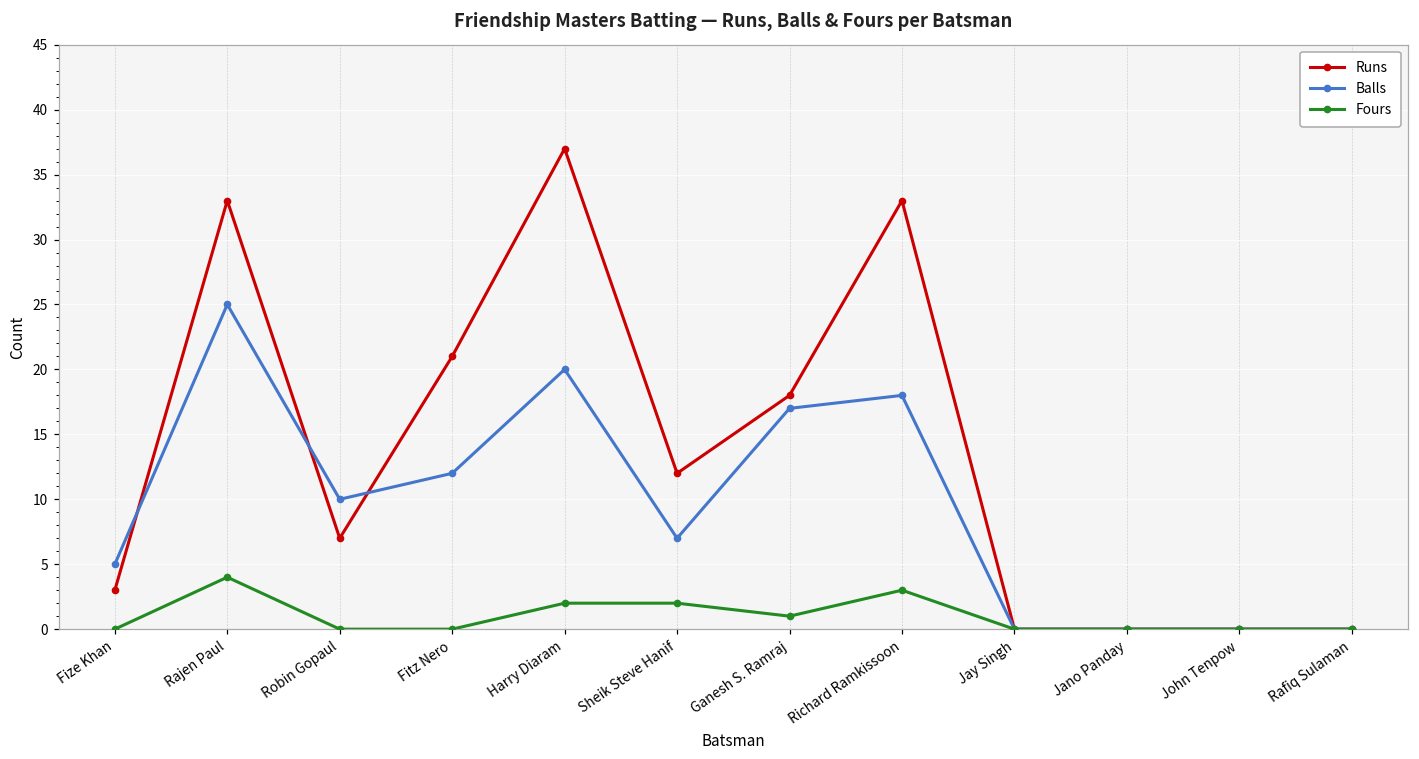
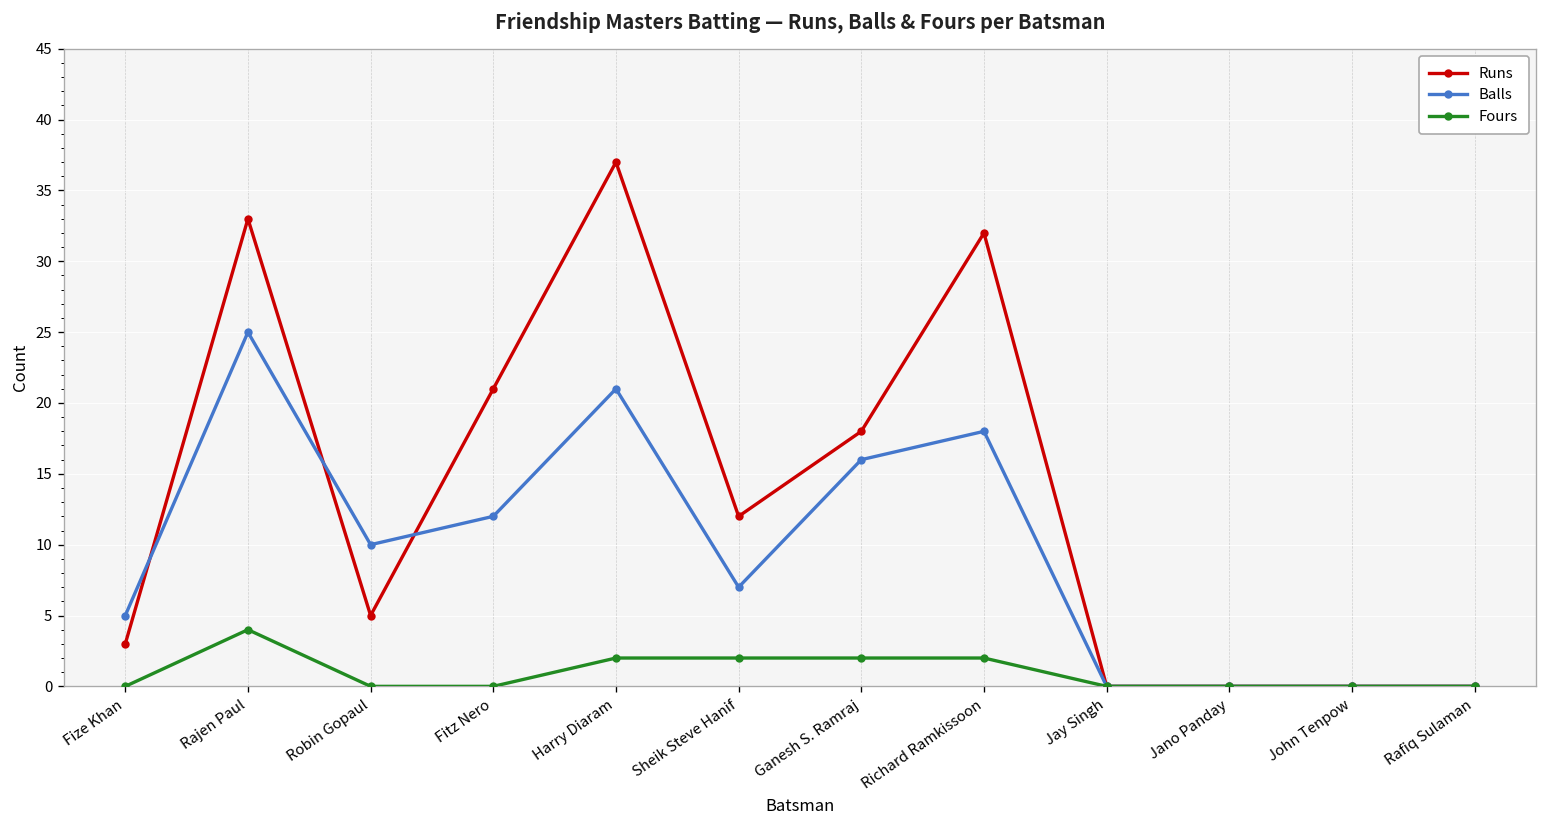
  {
    "Runs": {
      "Fize Khan": 3,
      "Rajen Paul": 33,
-     "Robin Gopaul": 7,
+     "Robin Gopaul": 5,
      "Fitz Nero": 21,
      "Harry Diaram": 37,
      "Sheik Steve Hanif": 12,
      "Ganesh S. Ramraj": 18,
-     "Richard Ramkissoon": 33
+     "Richard Ramkissoon": 32
    },
    "Balls": {
      "Fize Khan": 5,
      "Rajen Paul": 25,
      "Robin Gopaul": 10,
      "Fitz Nero": 12,
-     "Harry Diaram": 20,
+     "Harry Diaram": 21,
      "Sheik Steve Hanif": 7,
-     "Ganesh S. Ramraj": 17,
+     "Ganesh S. Ramraj": 16,
      "Richard Ramkissoon": 18
    },
    "Fours": {
      "Fize Khan": 0,
      "Rajen Paul": 4,
      "Robin Gopaul": 0,
      "Fitz Nero": 0,
      "Harry Diaram": 2,
      "Sheik Steve Hanif": 2,
-     "Ganesh S. Ramraj": 1,
-     "Richard Ramkissoon": 3
+     "Ganesh S. Ramraj": 2,
+     "Richard Ramkissoon": 2
    }
  }
